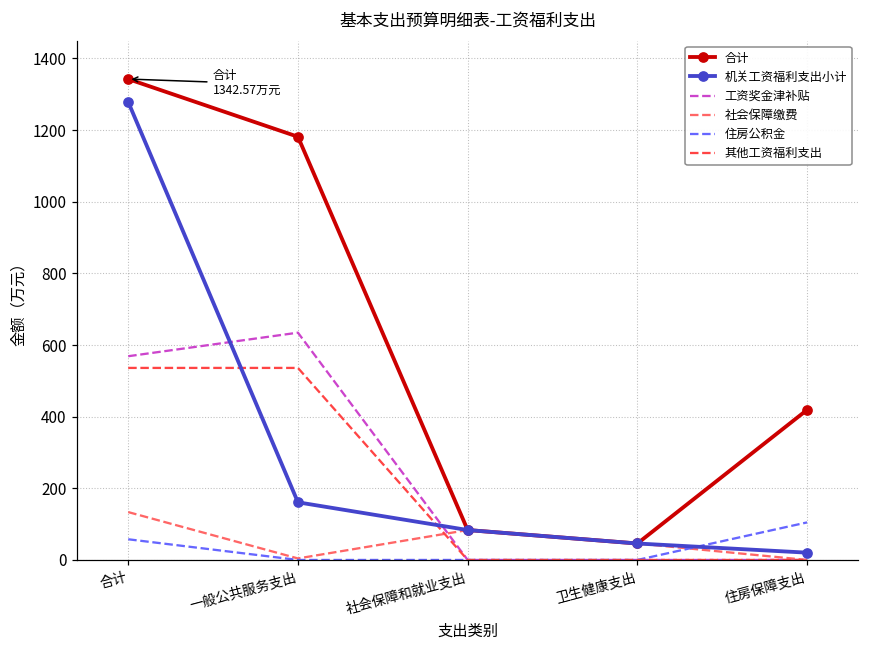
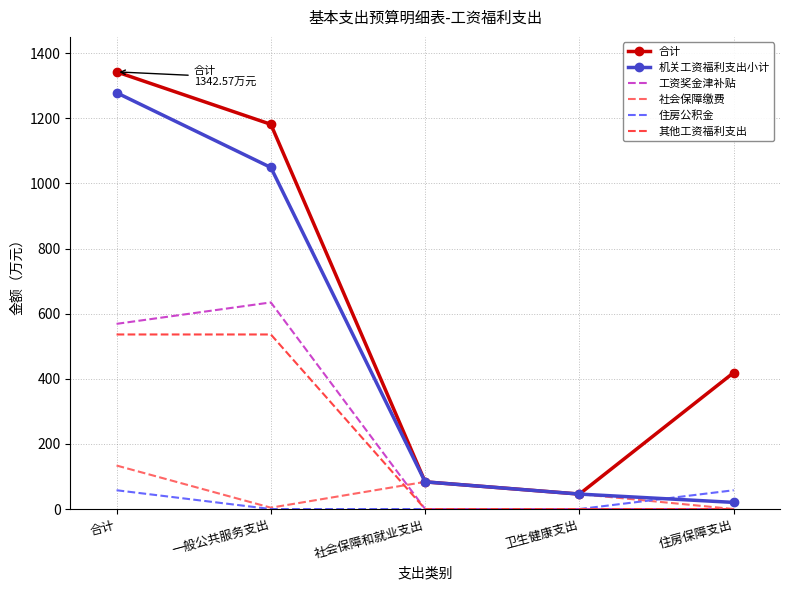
  {
    "合计": {
      "合计": 1342.57
    },
    "机关工资福利支出小计": {
      "合计": 1280,
-     "一般公共服务支出": 160,
+     "一般公共服务支出": 1050,
      "住房保障支出": 20
    },
    "工资奖金津补贴": {
      "合计": 570,
      "一般公共服务支出": 630
    },
    "住房公积金": {
      "合计": 60,
-     "住房保障支出": 100
+     "住房保障支出": 60
    }
  }
